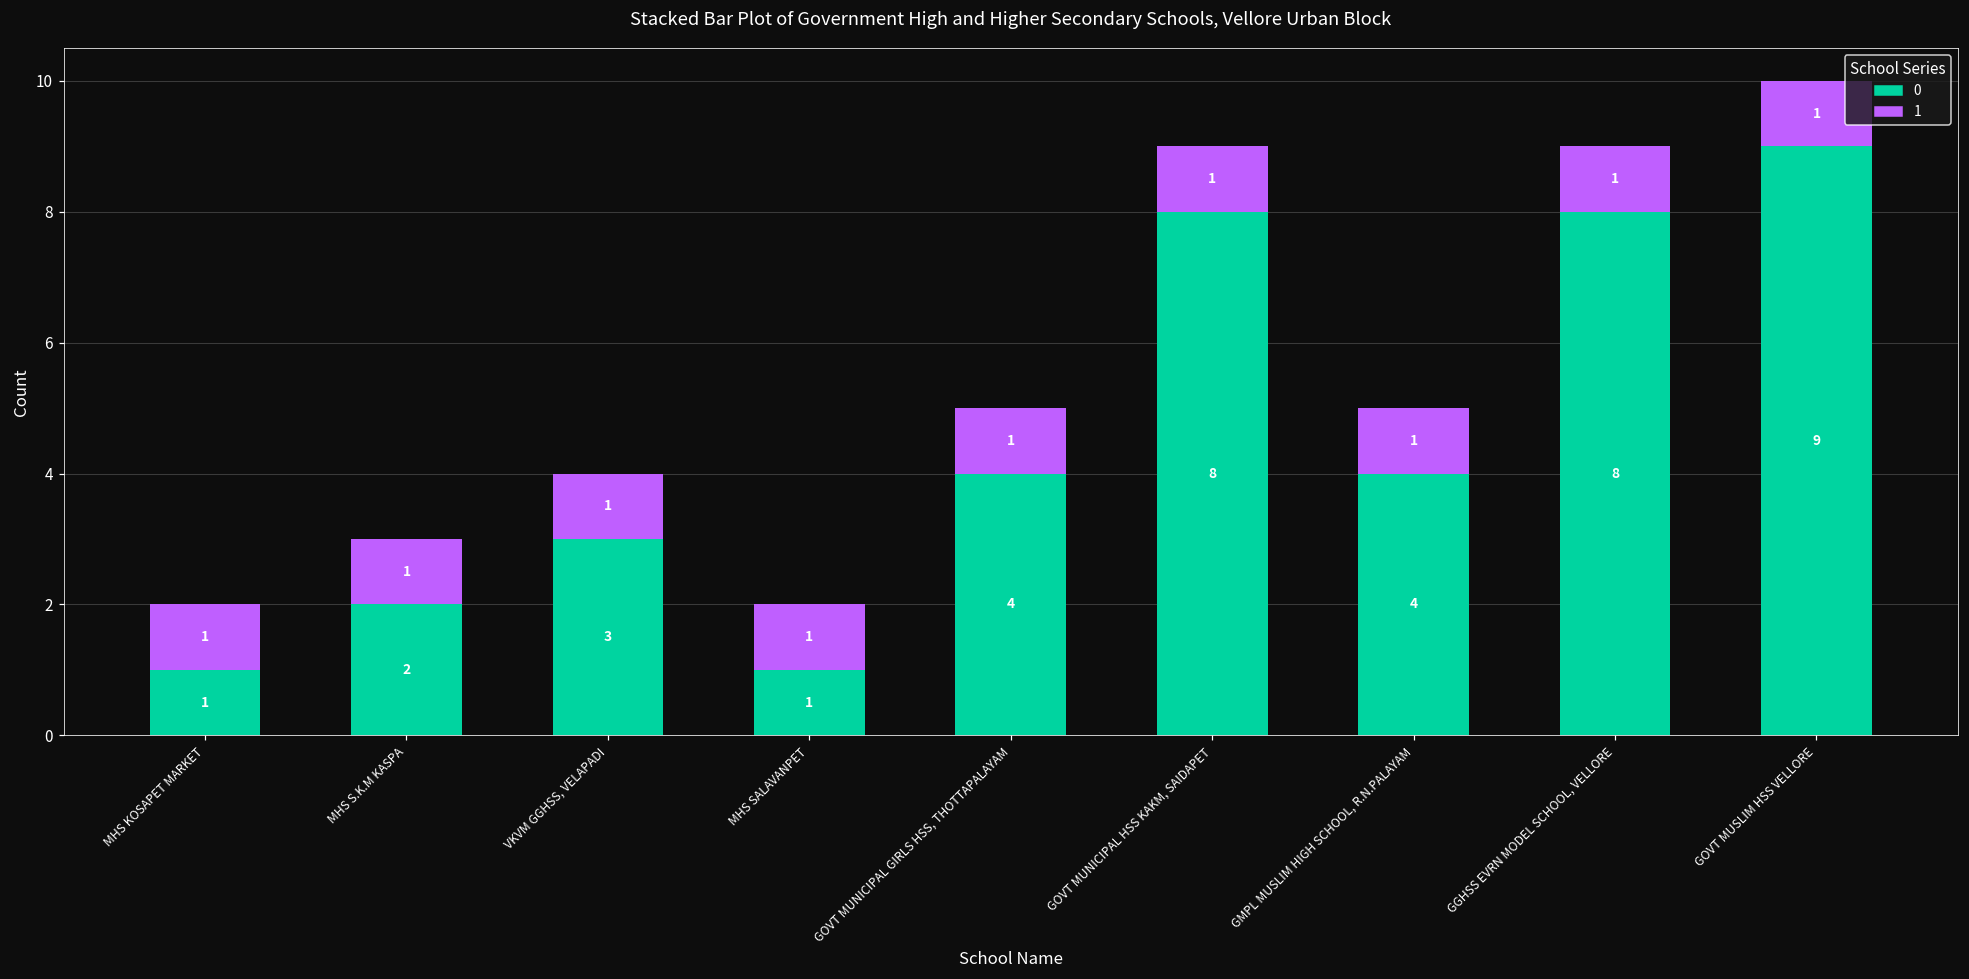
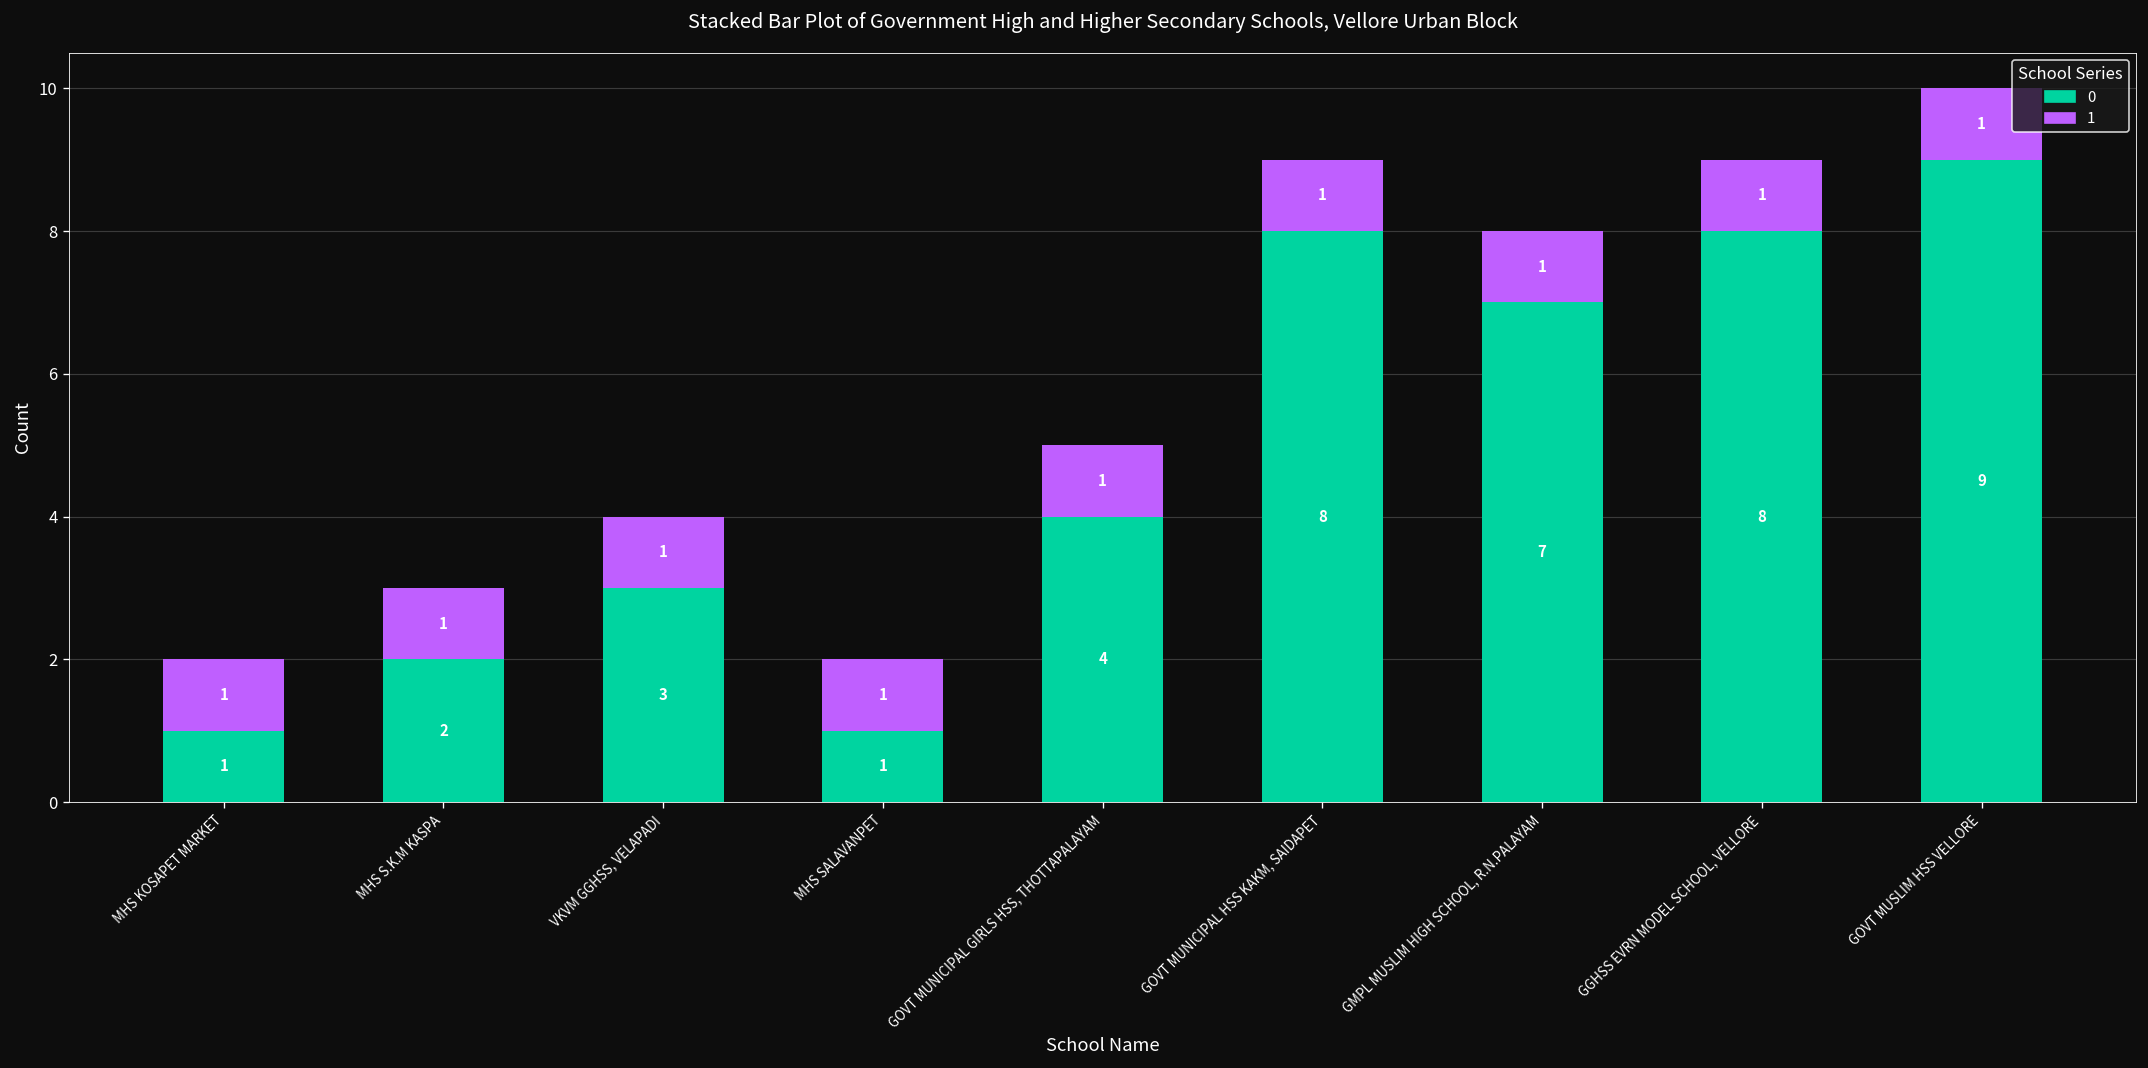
  {
    "0": {
      "MHS KOSAPET MARKET": 1,
      "MHS S.K.M KASPA": 2,
      "VKVM GGHSS, VELAPADI": 3,
      "MHS SALAVANPET": 1,
      "GOVT MUNICIPAL GIRLS HSS, THOTTAPALAYAM": 4,
      "GOVT MUNICIPAL HSS KAKM, SAIDAPET": 8,
-     "GMPL MUSLIM HIGH SCHOOL, R.N.PALAYAM": 4,
+     "GMPL MUSLIM HIGH SCHOOL, R.N.PALAYAM": 7,
      "GGHSS EVRN MODEL SCHOOL, VELLORE": 8,
      "GOVT MUSLIM HSS VELLORE": 9
    },
    "1": {
      "MHS KOSAPET MARKET": 1,
      "MHS S.K.M KASPA": 1,
      "VKVM GGHSS, VELAPADI": 1,
      "MHS SALAVANPET": 1,
      "GOVT MUNICIPAL GIRLS HSS, THOTTAPALAYAM": 1,
      "GOVT MUNICIPAL HSS KAKM, SAIDAPET": 1,
      "GMPL MUSLIM HIGH SCHOOL, R.N.PALAYAM": 1,
      "GGHSS EVRN MODEL SCHOOL, VELLORE": 1,
      "GOVT MUSLIM HSS VELLORE": 1
    }
  }
